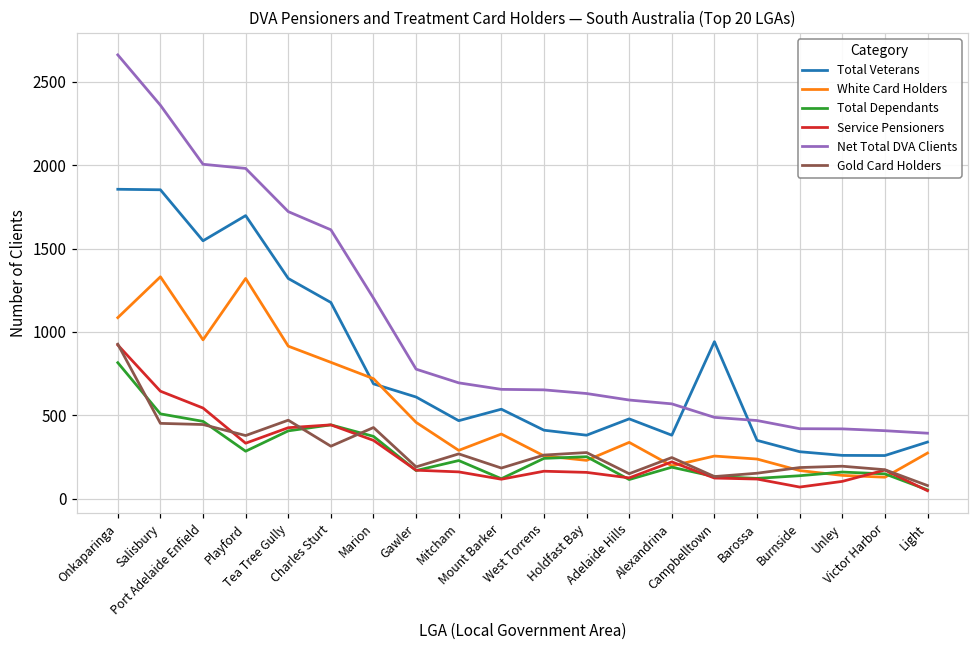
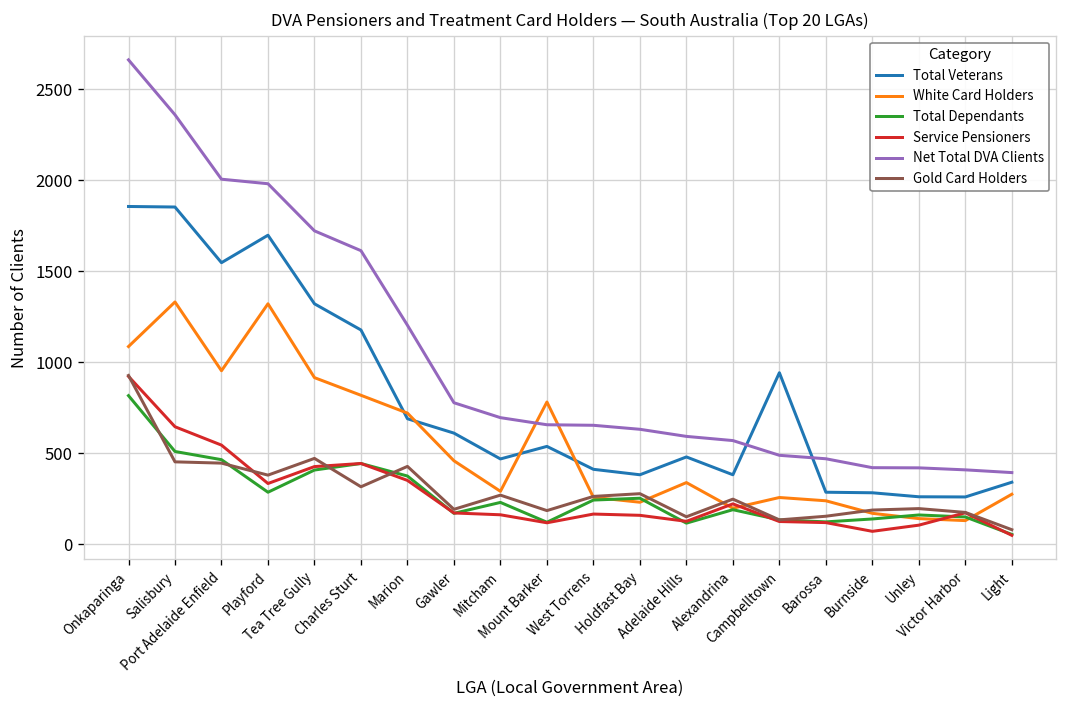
  {
    "Total Veterans": {
      "Onkaparinga": 1860,
      "Salisbury": 1850,
      "Port Adelaide Enfield": 1550,
      "Playford": 1700,
      "Tea Tree Gully": 1320,
      "Charles Sturt": 1180,
      "Marion": 690,
      "Gawler": 610,
      "Mitcham": 470,
      "Mount Barker": 540,
      "West Torrens": 410,
      "Holdfast Bay": 380,
      "Adelaide Hills": 480,
      "Alexandrina": 380,
      "Campbelltown": 940,
-     "Barossa": 350,
+     "Barossa": 290,
      "Burnside": 280,
      "Unley": 260,
      "Victor Harbor": 260,
      "Light": 340
    },
    "White Card Holders": {
      "Onkaparinga": 1090,
      "Salisbury": 1330,
      "Port Adelaide Enfield": 950,
      "Playford": 1320,
      "Tea Tree Gully": 920,
      "Charles Sturt": 820,
      "Marion": 720,
      "Gawler": 460,
      "Mitcham": 290,
-     "Mount Barker": 390,
+     "Mount Barker": 780,
      "Holdfast Bay": 230,
      "Adelaide Hills": 340,
      "Campbelltown": 260,
      "Barossa": 240,
      "Burnside": 170,
      "Unley": 140,
      "Victor Harbor": 130,
      "Light": 270
    },
    "Total Dependants": {
      "Onkaparinga": 820,
      "Salisbury": 510,
      "Port Adelaide Enfield": 460,
      "Playford": 290,
      "Tea Tree Gully": 410,
      "Marion": 370,
      "Mitcham": 230,
      "Holdfast Bay": 250,
      "Burnside": 140,
      "Unley": 160,
      "Victor Harbor": 150
    },
    "Service Pensioners": {
      "Salisbury": 650,
      "Port Adelaide Enfield": 540,
      "Playford": 330,
      "Tea Tree Gully": 430,
      "Marion": 350,
      "Mitcham": 160,
      "West Torrens": 170,
      "Holdfast Bay": 160,
      "Alexandrina": 220,
      "Burnside": 70,
      "Unley": 100
    },
    "Net Total DVA Clients": {
      "Onkaparinga": 2660,
      "Salisbury": 2360,
      "Port Adelaide Enfield": 2010,
      "Playford": 1980,
      "Tea Tree Gully": 1720,
      "Charles Sturt": 1610,
      "Marion": 1200,
      "Gawler": 780,
      "Mitcham": 700,
      "Mount Barker": 660,
      "West Torrens": 650,
      "Holdfast Bay": 630,
      "Adelaide Hills": 590,
      "Alexandrina": 570,
      "Campbelltown": 490,
      "Barossa": 470,
      "Burnside": 420,
      "Unley": 420,
      "Victor Harbor": 410,
      "Light": 390
    },
    "Gold Card Holders": {
      "Salisbury": 450,
      "Port Adelaide Enfield": 450,
      "Playford": 380,
      "Tea Tree Gully": 470,
      "Charles Sturt": 320,
      "Marion": 430,
      "Gawler": 190,
      "Mitcham": 270,
      "Mount Barker": 180,
      "Holdfast Bay": 280,
      "Adelaide Hills": 150,
      "Alexandrina": 250,
      "Barossa": 150,
      "Burnside": 190,
      "Unley": 200,
      "Light": 80
    }
  }
